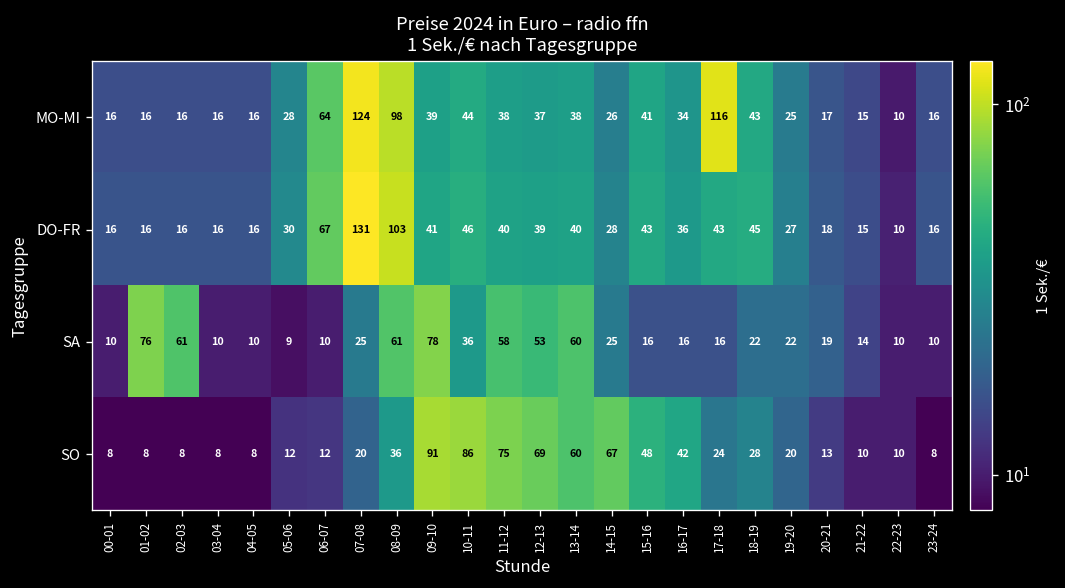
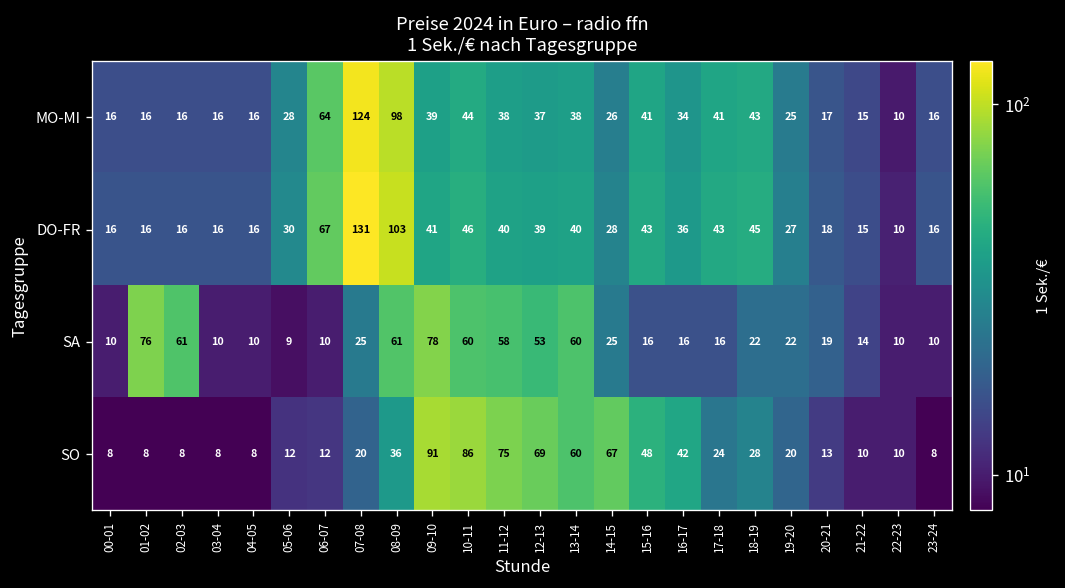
  {
    "MO-MI": {
      "00-01": 16,
      "01-02": 16,
      "02-03": 16,
      "03-04": 16,
      "04-05": 16,
      "05-06": 28,
      "06-07": 64,
      "07-08": 124,
      "08-09": 98,
      "09-10": 39,
      "10-11": 44,
      "11-12": 38,
      "12-13": 37,
      "13-14": 38,
      "14-15": 26,
      "15-16": 41,
      "16-17": 34,
-     "17-18": 116,
+     "17-18": 41,
      "18-19": 43,
      "19-20": 25,
      "20-21": 17,
      "21-22": 15,
      "22-23": 10,
      "23-24": 16
    },
    "DO-FR": {
      "00-01": 16,
      "01-02": 16,
      "02-03": 16,
      "03-04": 16,
      "04-05": 16,
      "05-06": 30,
      "06-07": 67,
      "07-08": 131,
      "08-09": 103,
      "09-10": 41,
      "10-11": 46,
      "11-12": 40,
      "12-13": 39,
      "13-14": 40,
      "14-15": 28,
      "15-16": 43,
      "16-17": 36,
      "17-18": 43,
      "18-19": 45,
      "19-20": 27,
      "20-21": 18,
      "21-22": 15,
      "22-23": 10,
      "23-24": 16
    },
    "SA": {
      "00-01": 10,
      "01-02": 76,
      "02-03": 61,
      "03-04": 10,
      "04-05": 10,
      "05-06": 9,
      "06-07": 10,
      "07-08": 25,
      "08-09": 61,
      "09-10": 78,
-     "10-11": 36,
+     "10-11": 60,
      "11-12": 58,
      "12-13": 53,
      "13-14": 60,
      "14-15": 25,
      "15-16": 16,
      "16-17": 16,
      "17-18": 16,
      "18-19": 22,
      "19-20": 22,
      "20-21": 19,
      "21-22": 14,
      "22-23": 10,
      "23-24": 10
    },
    "SO": {
      "00-01": 8,
      "01-02": 8,
      "02-03": 8,
      "03-04": 8,
      "04-05": 8,
      "05-06": 12,
      "06-07": 12,
      "07-08": 20,
      "08-09": 36,
      "09-10": 91,
      "10-11": 86,
      "11-12": 75,
      "12-13": 69,
      "13-14": 60,
      "14-15": 67,
      "15-16": 48,
      "16-17": 42,
      "17-18": 24,
      "18-19": 28,
      "19-20": 20,
      "20-21": 13,
      "21-22": 10,
      "22-23": 10,
      "23-24": 8
    }
  }
